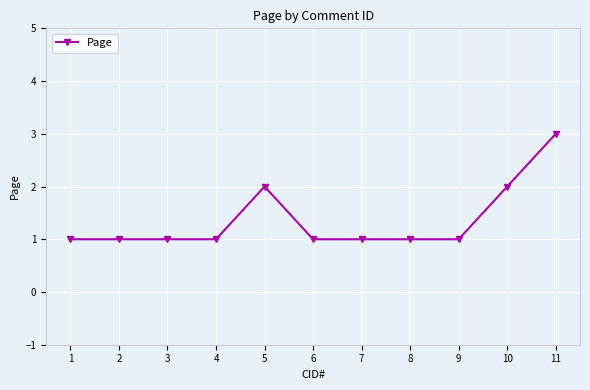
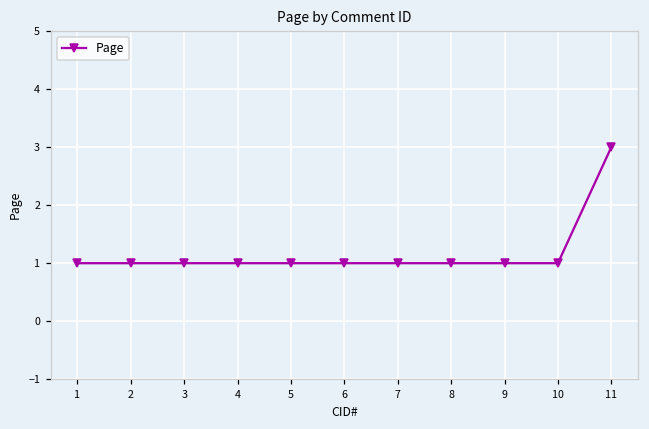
  {
    "1": 1,
    "2": 1,
    "3": 1,
    "4": 1,
-   "5": 2,
+   "5": 1,
    "6": 1,
    "7": 1,
    "8": 1,
    "9": 1,
-   "10": 2,
+   "10": 1,
    "11": 3
  }
